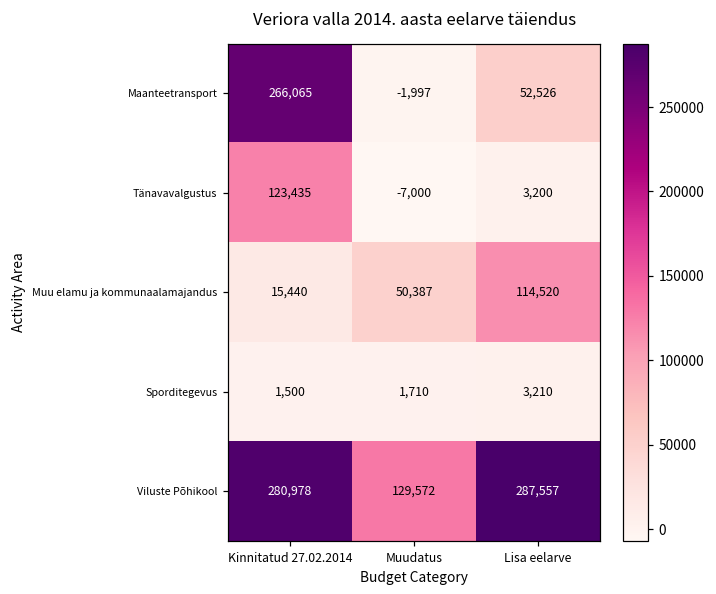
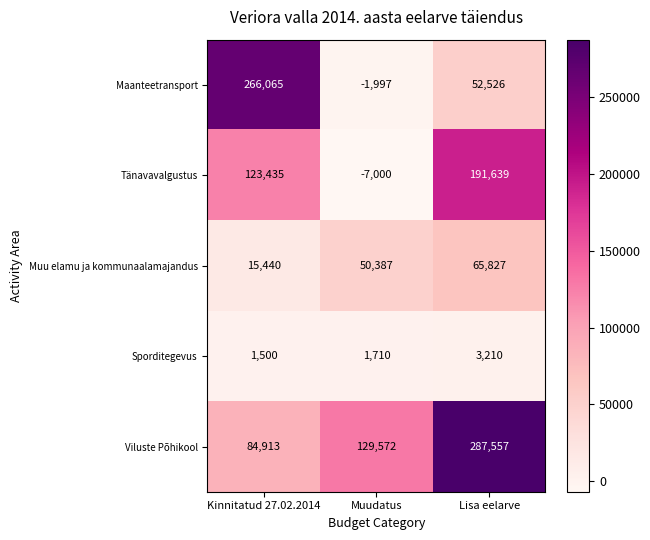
  {
    "Maanteetransport": {
      "Kinnitatud 27.02.2014": "266,065",
      "Muudatus": "-1,997",
      "Lisa eelarve": "52,526"
    },
    "Tänavavalgustus": {
      "Kinnitatud 27.02.2014": "123,435",
      "Muudatus": "-7,000",
-     "Lisa eelarve": "3,200"
+     "Lisa eelarve": "191,639"
    },
    "Muu elamu ja kommunaalamajandus": {
      "Kinnitatud 27.02.2014": "15,440",
      "Muudatus": "50,387",
-     "Lisa eelarve": "114,520"
+     "Lisa eelarve": "65,827"
    },
    "Sporditegevus": {
      "Kinnitatud 27.02.2014": "1,500",
      "Muudatus": "1,710",
      "Lisa eelarve": "3,210"
    },
    "Viluste Põhikool": {
-     "Kinnitatud 27.02.2014": "280,978",
+     "Kinnitatud 27.02.2014": "84,913",
      "Muudatus": "129,572",
      "Lisa eelarve": "287,557"
    }
  }
